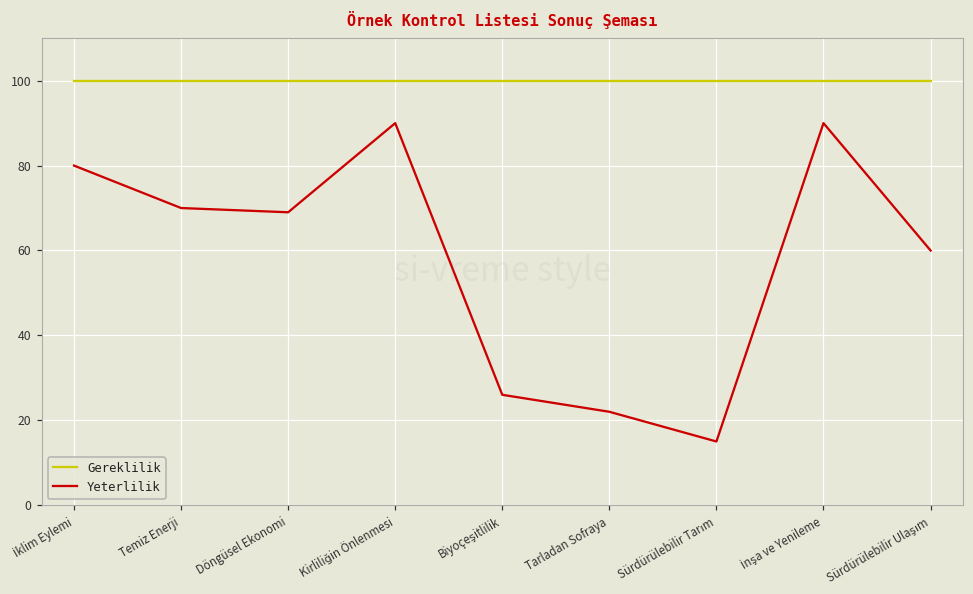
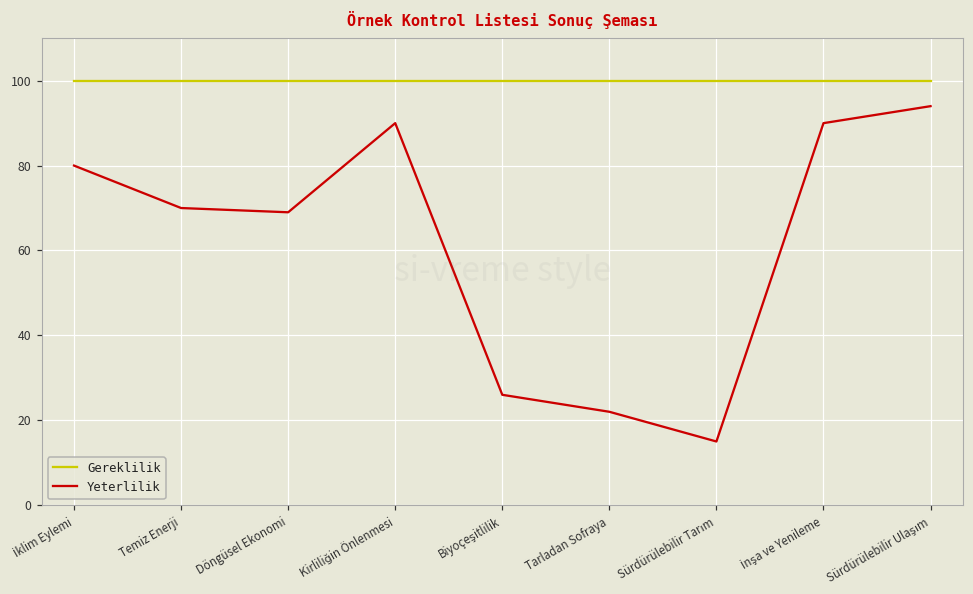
  {
    "Gereklilik": {
      "İklim Eylemi": 100,
      "Temiz Enerji": 100,
      "Döngüsel Ekonomi": 100,
      "Kirliliğin Önlenmesi": 100,
      "Biyoçeşitlilik": 100,
      "Tarladan Sofraya": 100,
      "Sürdürülebilir Tarım": 100,
      "İnşa ve Yenileme": 100,
      "Sürdürülebilir Ulaşım": 100
    },
    "Yeterlilik": {
      "İklim Eylemi": 80,
      "Temiz Enerji": 70,
      "Döngüsel Ekonomi": 69,
      "Kirliliğin Önlenmesi": 90,
      "Biyoçeşitlilik": 26,
      "Tarladan Sofraya": 22,
      "Sürdürülebilir Tarım": 15,
      "İnşa ve Yenileme": 90,
-     "Sürdürülebilir Ulaşım": 60
+     "Sürdürülebilir Ulaşım": 94
    }
  }
